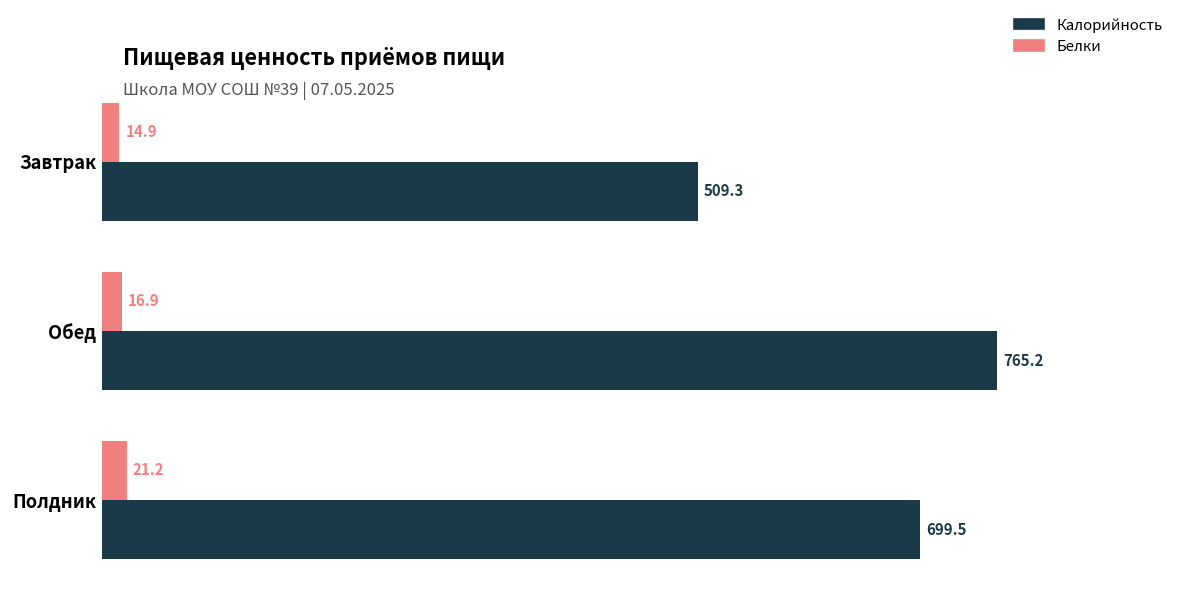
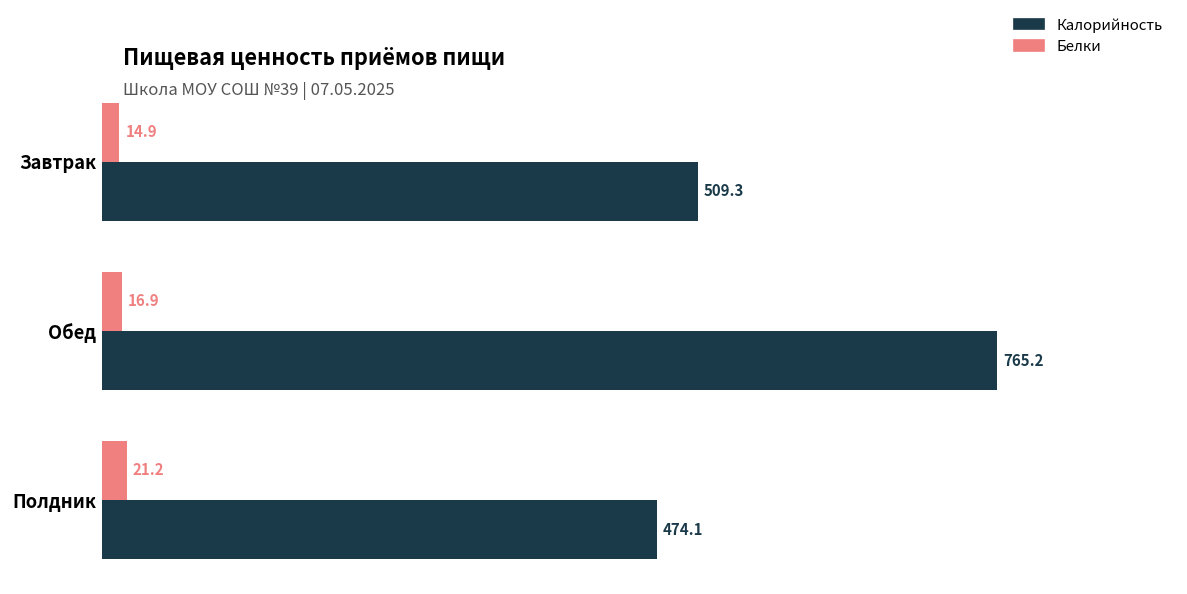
  {
    "Калорийность": {
      "Завтрак": 509.3,
      "Обед": 765.2,
-     "Полдник": 699.5
+     "Полдник": 474.1
    },
    "Белки": {
      "Завтрак": 14.9,
      "Обед": 16.9,
      "Полдник": 21.2
    }
  }
